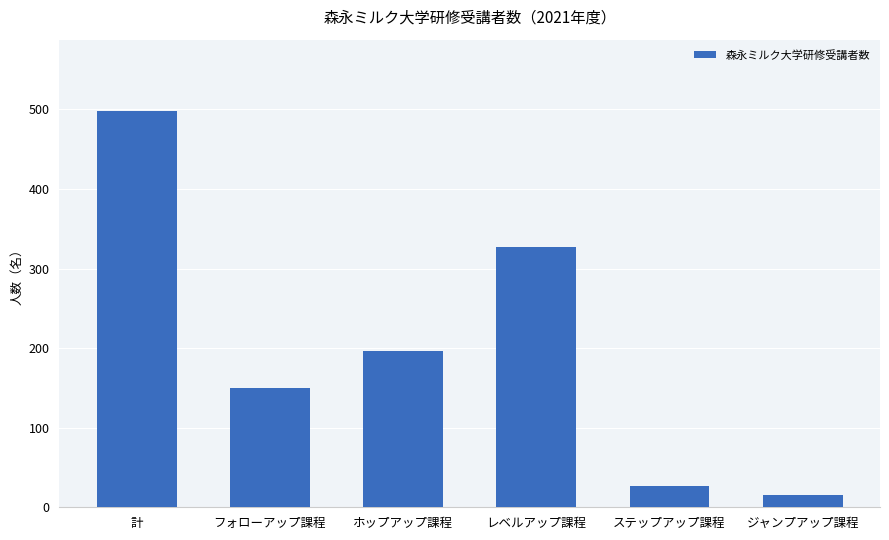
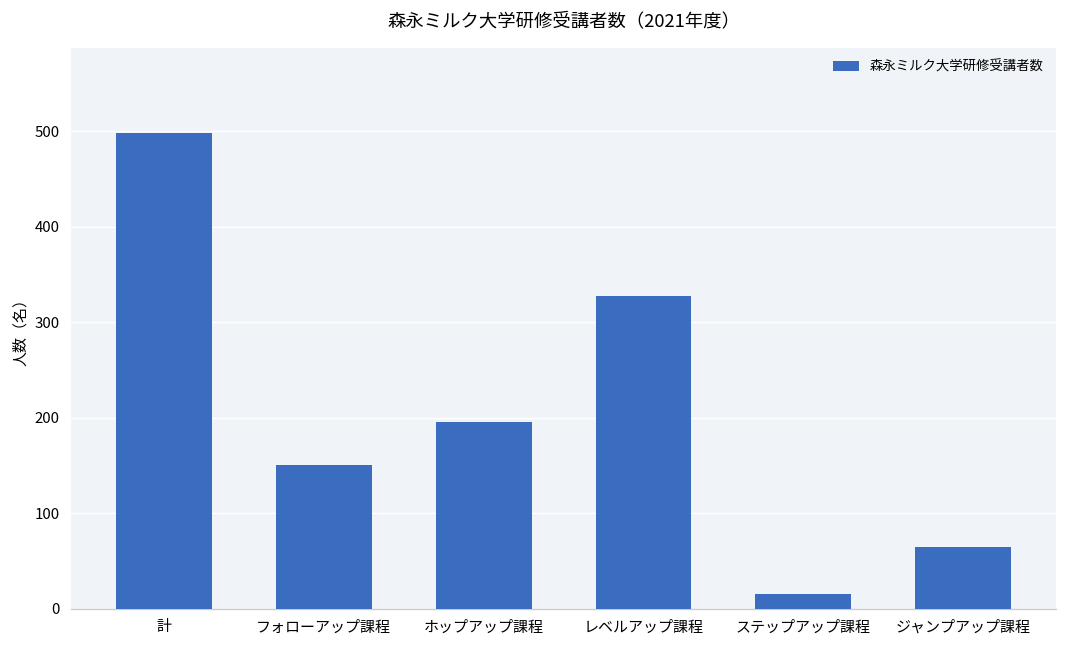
  {
    "計": 500,
    "フォローアップ課程": 150,
    "ホップアップ課程": 200,
    "レベルアップ課程": 330,
-   "ステップアップ課程": 30,
-   "ジャンプアップ課程": 20
+   "ステップアップ課程": 20,
+   "ジャンプアップ課程": 70
  }
